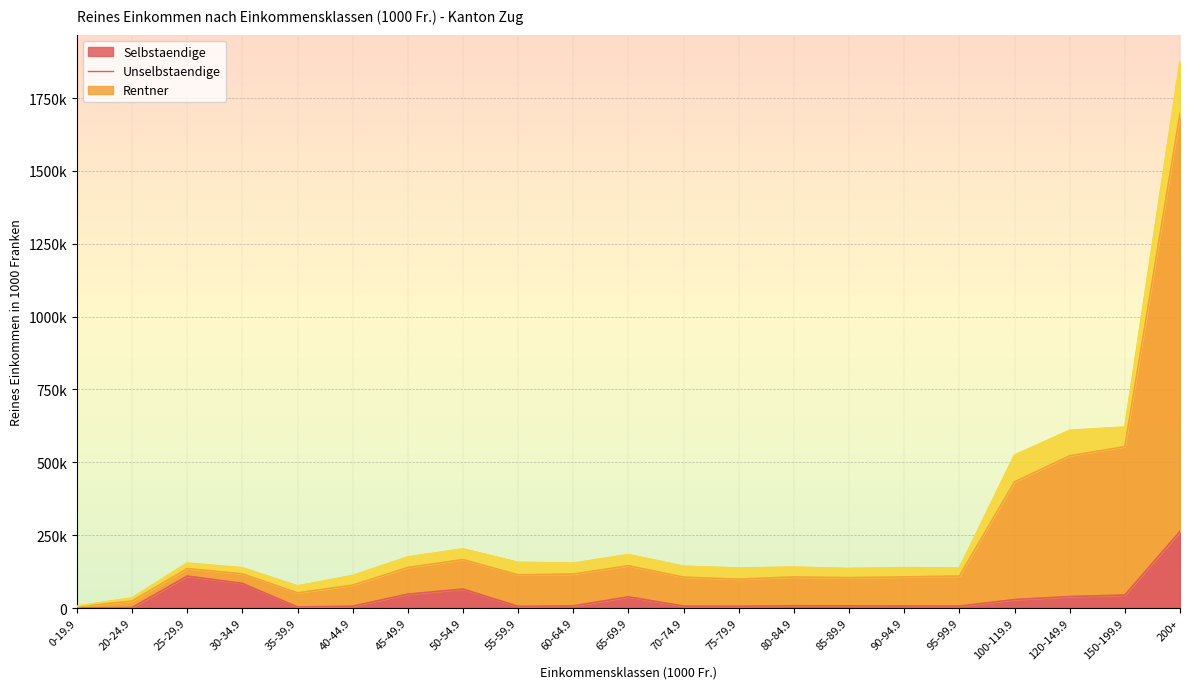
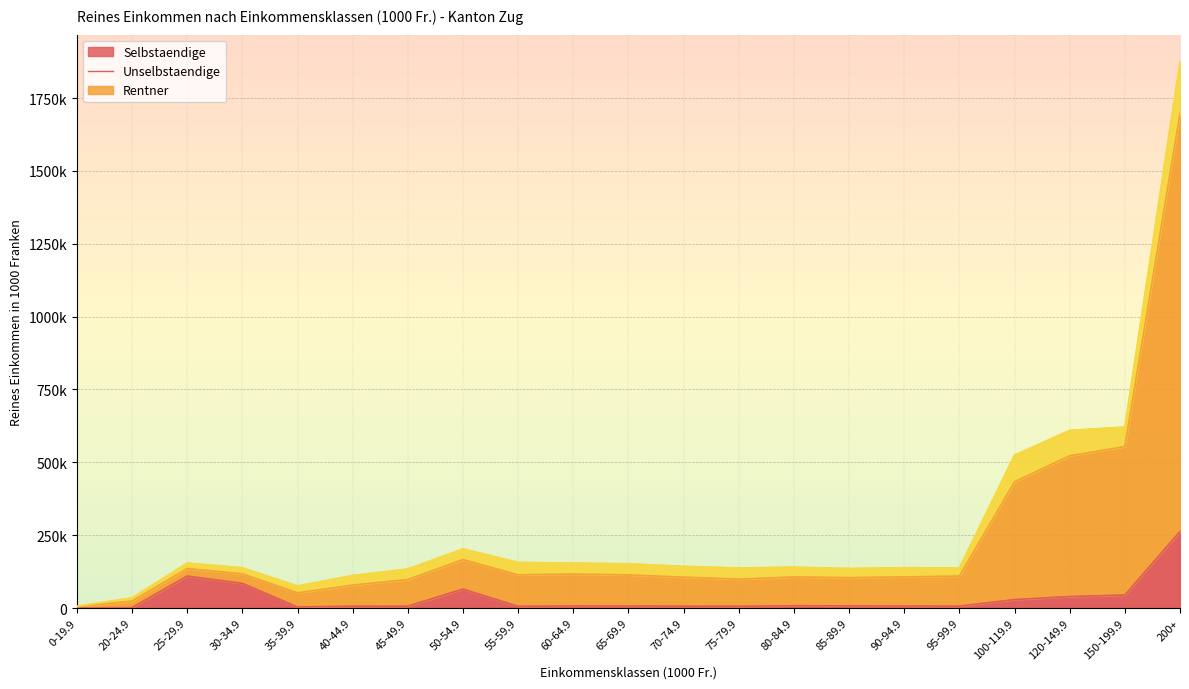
  {
    "Selbstaendige": {
      "20-24.9": 0,
      "25-29.9": 110000,
      "30-34.9": 80000,
      "35-39.9": 0,
      "40-44.9": 10000,
-     "45-49.9": 50000,
+     "45-49.9": 10000,
      "50-54.9": 70000,
      "55-59.9": 10000,
      "60-64.9": 10000,
-     "65-69.9": 40000,
+     "65-69.9": 10000,
      "70-74.9": 10000,
      "75-79.9": 10000,
      "80-84.9": 10000,
      "85-89.9": 10000,
      "90-94.9": 10000,
      "95-99.9": 10000,
      "100-119.9": 30000,
      "120-149.9": 40000,
      "150-199.9": 40000,
      "200+": 260000
    }
  }
